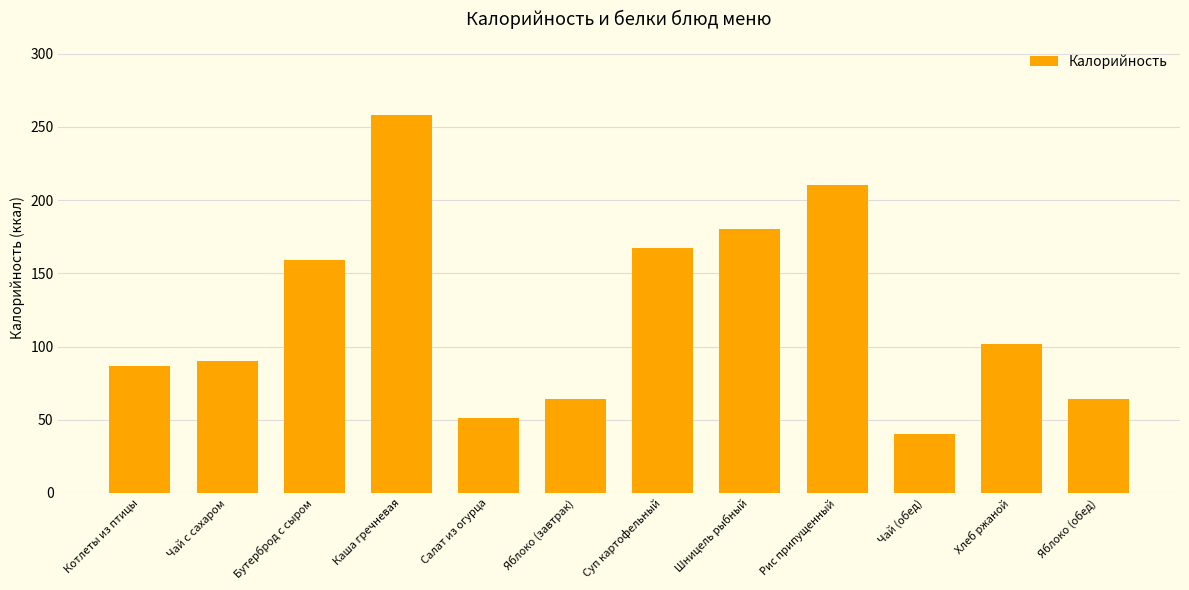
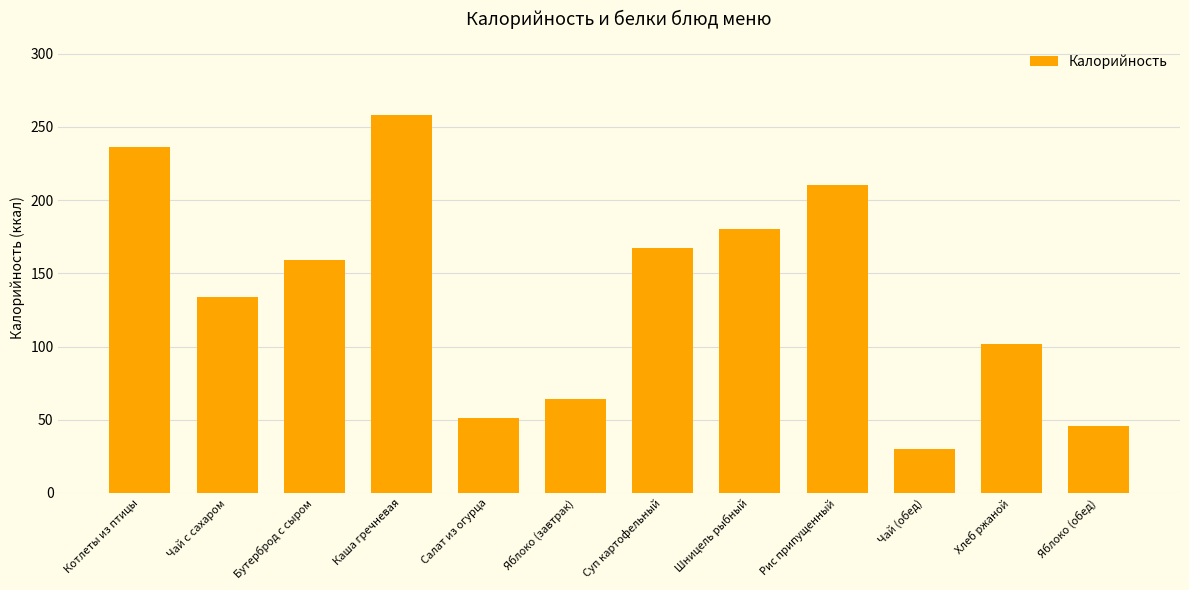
  {
-   "Котлеты из птицы": 87,
-   "Чай с сахаром": 90,
+   "Котлеты из птицы": 236,
+   "Чай с сахаром": 134,
    "Бутерброд с сыром": 159,
    "Каша гречневая": 258,
    "Салат из огурца": 51,
    "Яблоко (завтрак)": 64,
    "Суп картофельный": 167,
    "Шницель рыбный": 180,
    "Рис припущенный": 210,
-   "Чай (обед)": 40,
+   "Чай (обед)": 30,
    "Хлеб ржаной": 102,
-   "Яблоко (обед)": 64
+   "Яблоко (обед)": 46
  }
